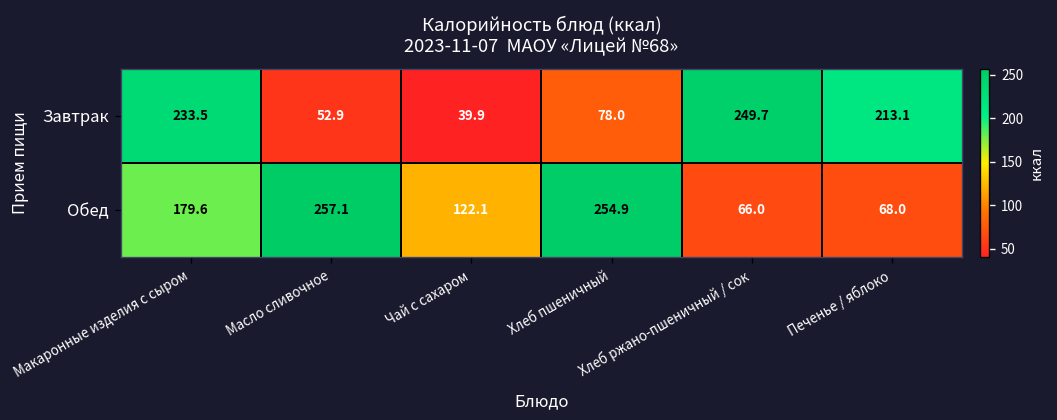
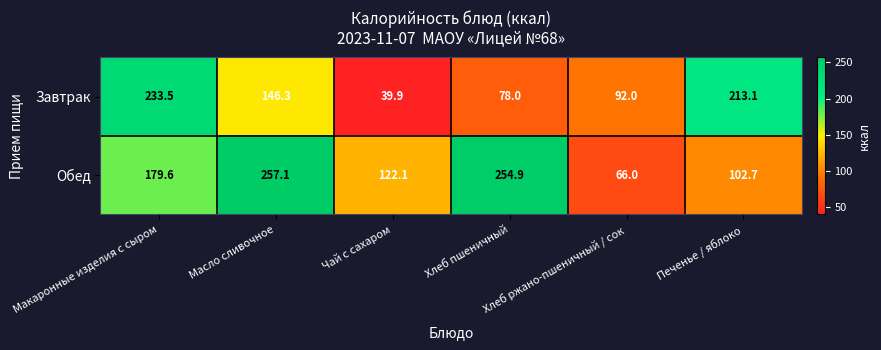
  {
    "Завтрак": {
      "Макаронные изделия с сыром": 233.5,
-     "Масло сливочное": 52.9,
+     "Масло сливочное": 146.3,
      "Чай с сахаром": 39.9,
      "Хлеб пшеничный": 78.0,
-     "Хлеб ржано-пшеничный / сок": 249.7,
+     "Хлеб ржано-пшеничный / сок": 92.0,
      "Печенье / яблоко": 213.1
    },
    "Обед": {
      "Макаронные изделия с сыром": 179.6,
      "Масло сливочное": 257.1,
      "Чай с сахаром": 122.1,
      "Хлеб пшеничный": 254.9,
      "Хлеб ржано-пшеничный / сок": 66.0,
-     "Печенье / яблоко": 68.0
+     "Печенье / яблоко": 102.7
    }
  }
